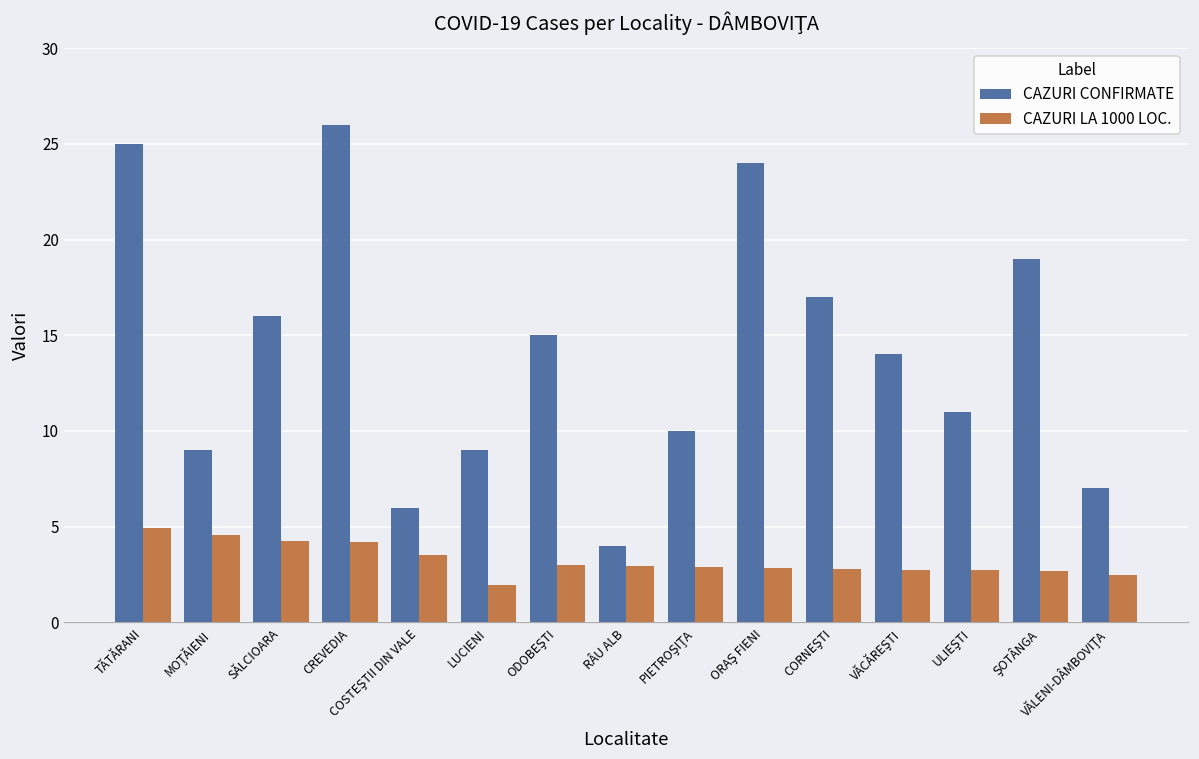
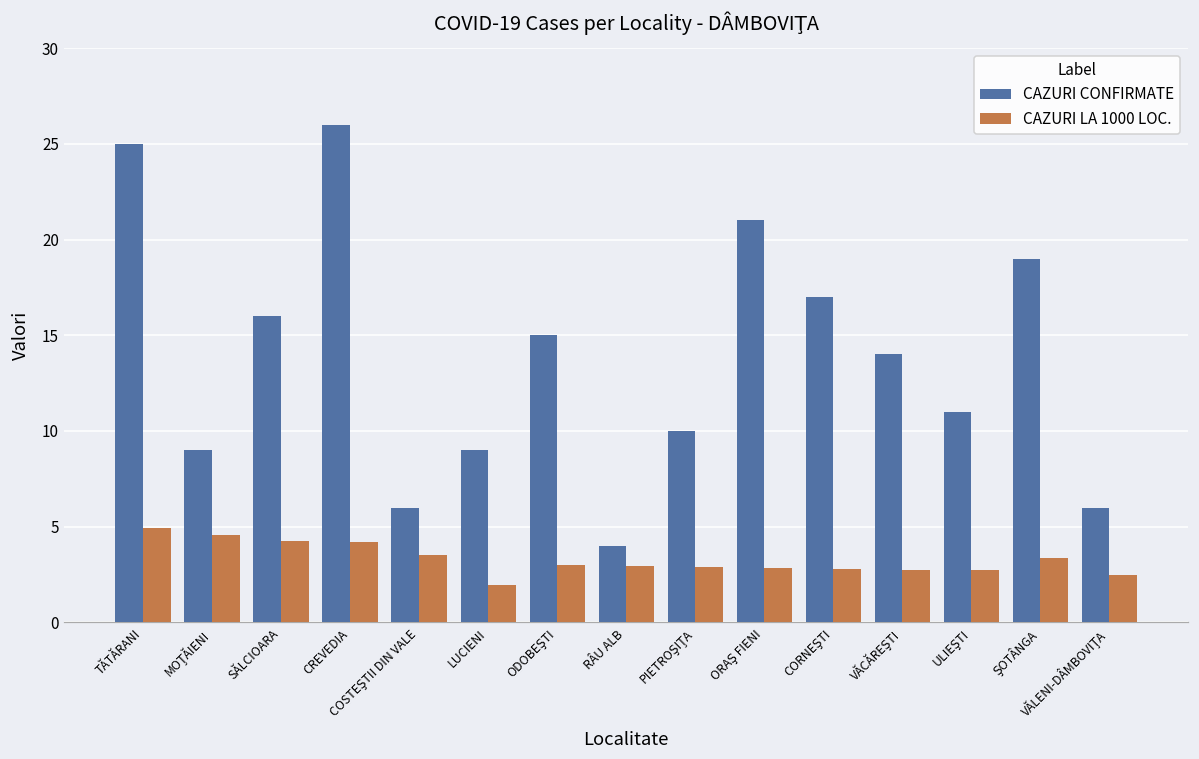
  {
    "CAZURI CONFIRMATE": {
      "TĂTĂRANI": 25,
      "MOŢĂIENI": 9,
      "SĂLCIOARA": 16,
      "CREVEDIA": 26,
      "COSTEŞTII DIN VALE": 6,
      "LUCIENI": 9,
      "ODOBEŞTI": 15,
      "RÂU ALB": 4,
      "PIETROŞIŢA": 10,
-     "ORAŞ FIENI": 24,
+     "ORAŞ FIENI": 21,
      "CORNEŞTI": 17,
      "VĂCĂREŞTI": 14,
      "ULIEŞTI": 11,
      "ŞOTÂNGA": 19,
-     "VĂLENI-DÂMBOVIŢA": 7
+     "VĂLENI-DÂMBOVIŢA": 6
    },
    "CAZURI LA 1000 LOC.": {
      "TĂTĂRANI": 5.0,
      "MOŢĂIENI": 4.6,
      "SĂLCIOARA": 4.3,
      "CREVEDIA": 4.2,
      "COSTEŞTII DIN VALE": 3.5,
      "LUCIENI": 2.0,
      "ODOBEŞTI": 3.0,
      "RÂU ALB": 3.0,
      "PIETROŞIŢA": 2.9,
      "ORAŞ FIENI": 2.9,
      "CORNEŞTI": 2.8,
      "VĂCĂREŞTI": 2.8,
      "ULIEŞTI": 2.7,
-     "ŞOTÂNGA": 2.7,
+     "ŞOTÂNGA": 3.4,
      "VĂLENI-DÂMBOVIŢA": 2.5
    }
  }
